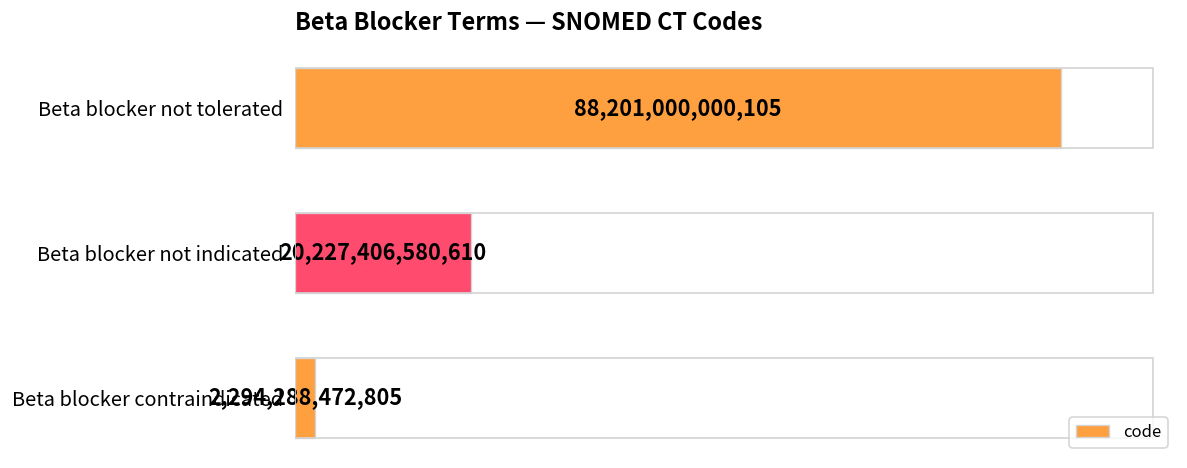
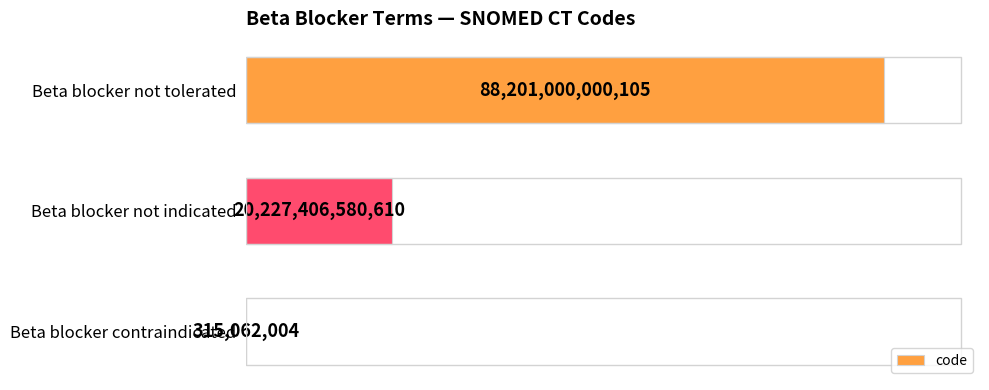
  {
    "Beta blocker not tolerated": "88,201,000,000,105",
    "Beta blocker not indicated": "20,227,406,580,610",
-   "Beta blocker contraindicated": "2,294,288,472,805"
+   "Beta blocker contraindicated": "315,062,004"
  }
